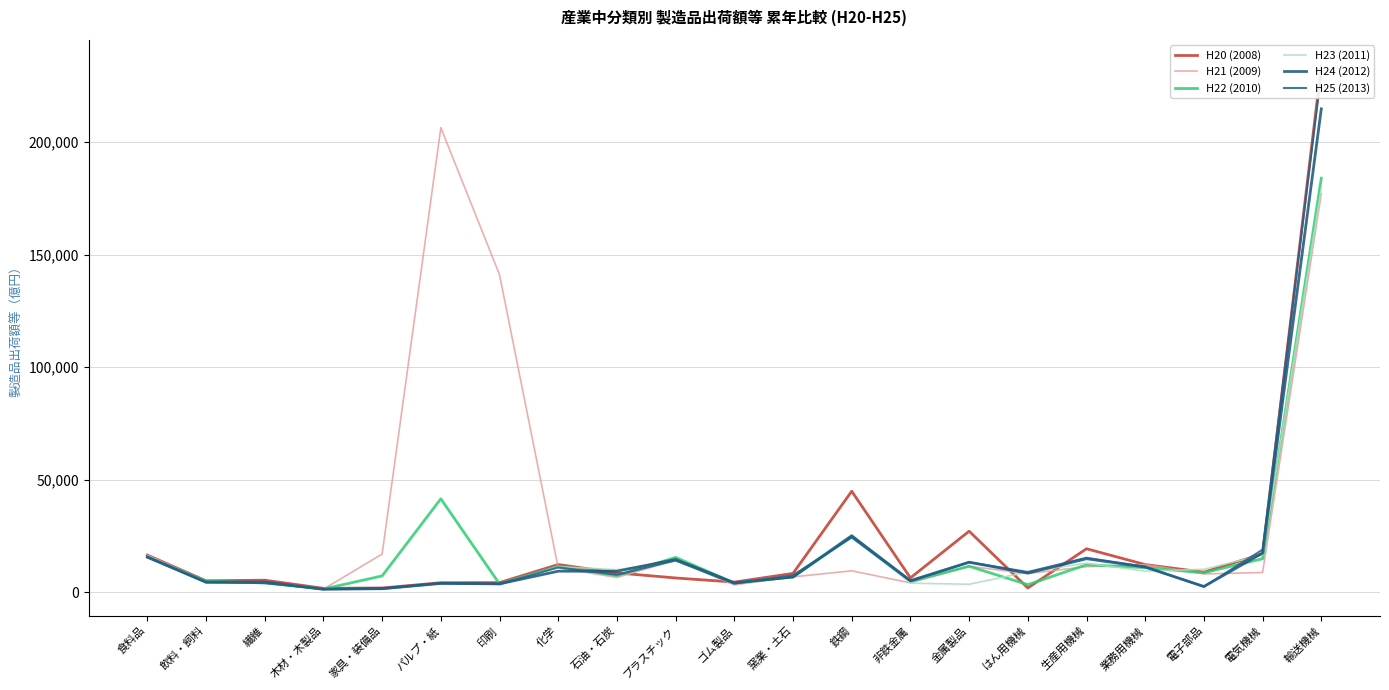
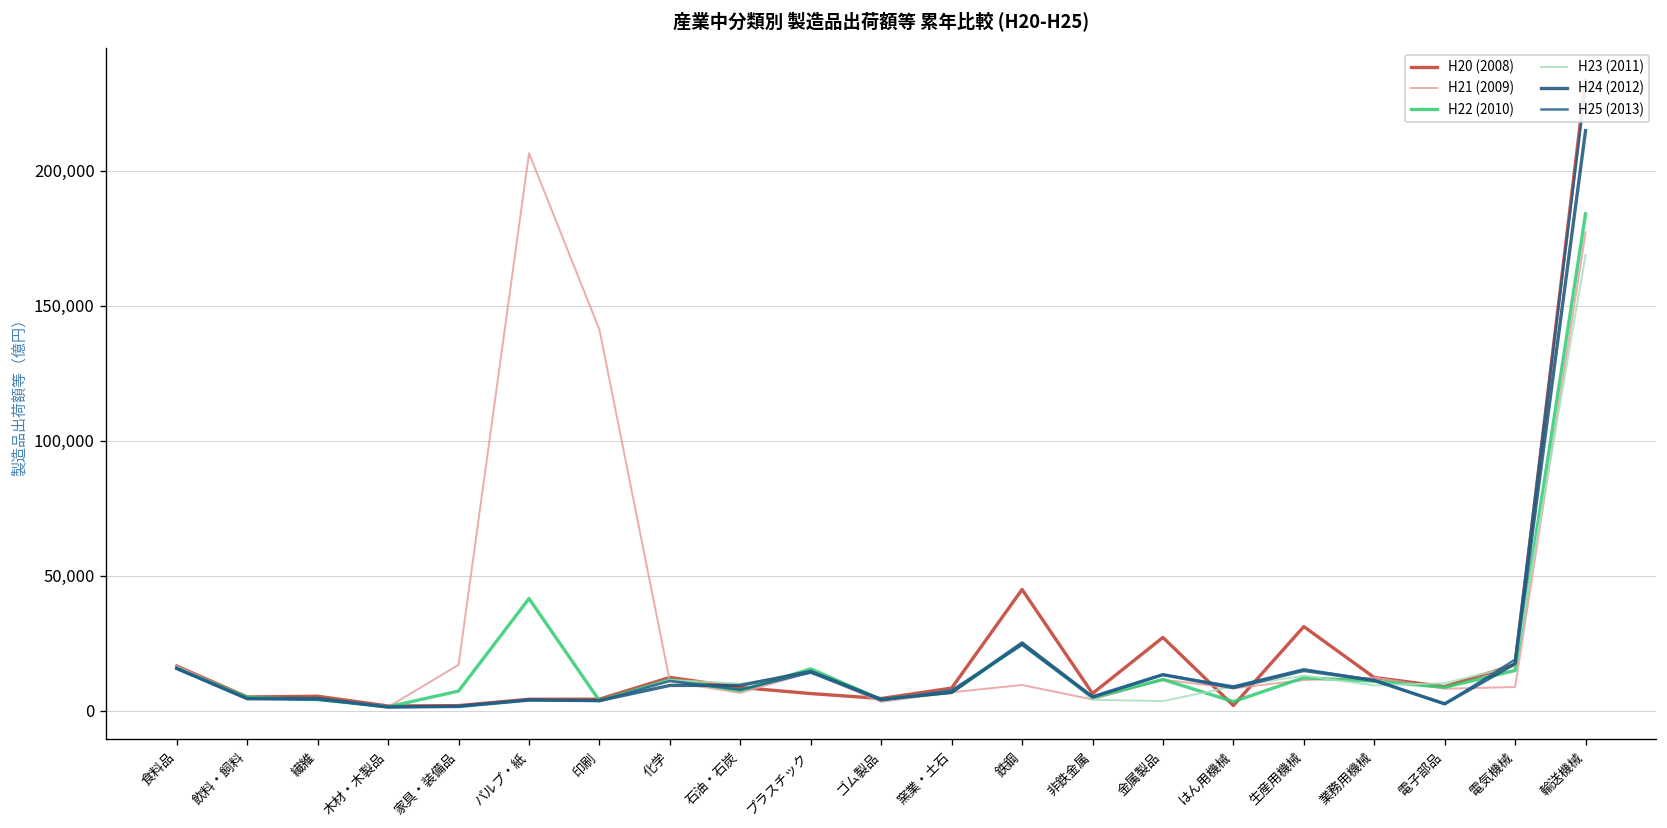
  {
    "H20 (2008)": {
      "プラスチック": "6,000",
      "鉄鋼": "45,000",
      "非鉄金属": "6,000",
      "金属製品": "27,000",
      "はん用機械": "2,000",
-     "生産用機械": "19,000"
+     "生産用機械": "31,000"
    },
    "H21 (2009)": {
      "家具・装備品": "17,000",
      "パルプ・紙": "206,000",
      "印刷": "141,000",
      "鉄鋼": "10,000",
      "電気機械": "9,000",
      "輸送機械": "177,000"
    },
    "H22 (2010)": {
      "家具・装備品": "7,000",
      "パルプ・紙": "42,000",
      "はん用機械": "3,000",
      "電気機械": "15,000",
      "輸送機械": "184,000"
    },
    "H23 (2011)": {
      "金属製品": "4,000",
      "業務用機械": "9,000",
      "電子部品": "10,000",
-     "輸送機械": "180,000"
+     "輸送機械": "169,000"
    }
  }
